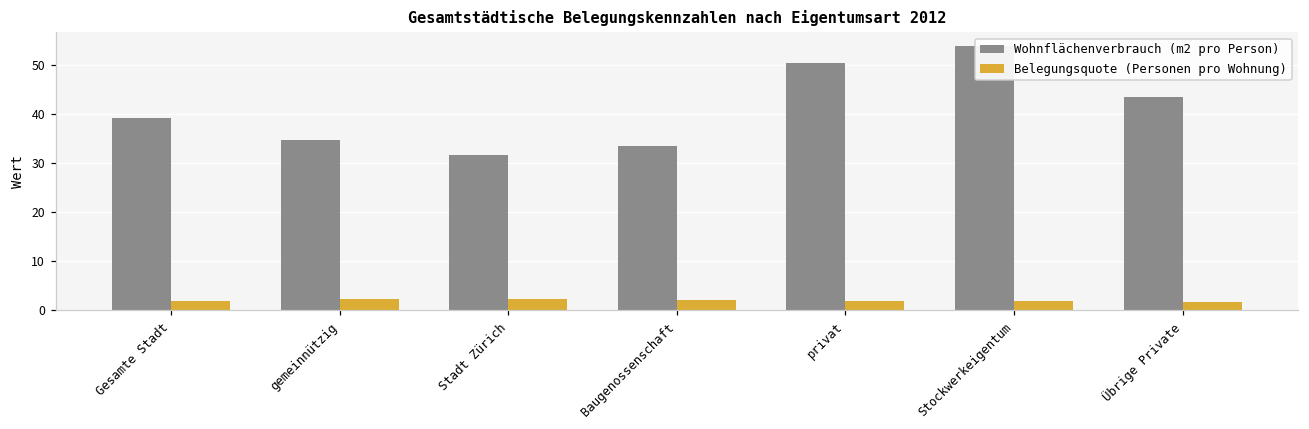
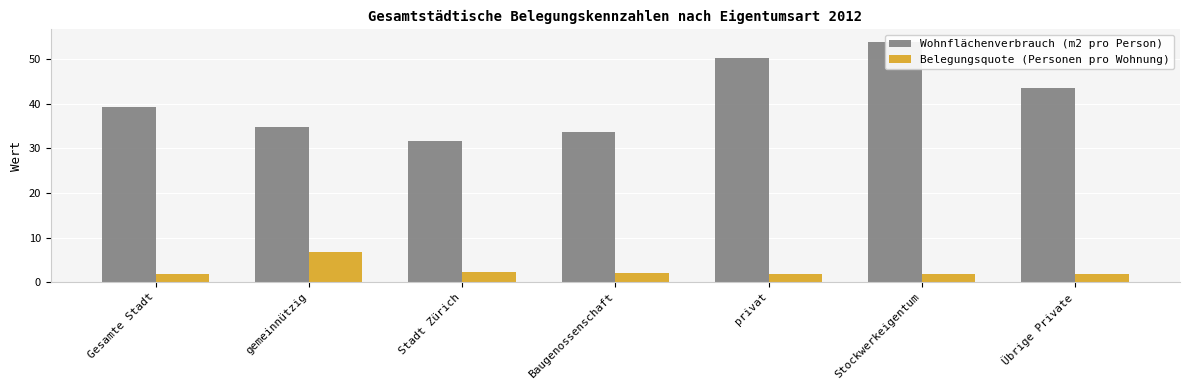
  {
    "Wohnflächenverbrauch (m2 pro Person)": {
      "Gesamte Stadt": 39,
      "gemeinnützig": 35,
      "Stadt Zürich": 32,
      "Baugenossenschaft": 34,
      "privat": 50,
      "Übrige Private": 44
    },
    "Belegungsquote (Personen pro Wohnung)": {
      "Gesamte Stadt": 2,
-     "gemeinnützig": 2,
+     "gemeinnützig": 7,
      "Stadt Zürich": 2,
      "Baugenossenschaft": 2,
      "privat": 2,
      "Stockwerkeigentum": 2,
      "Übrige Private": 2
    }
  }
